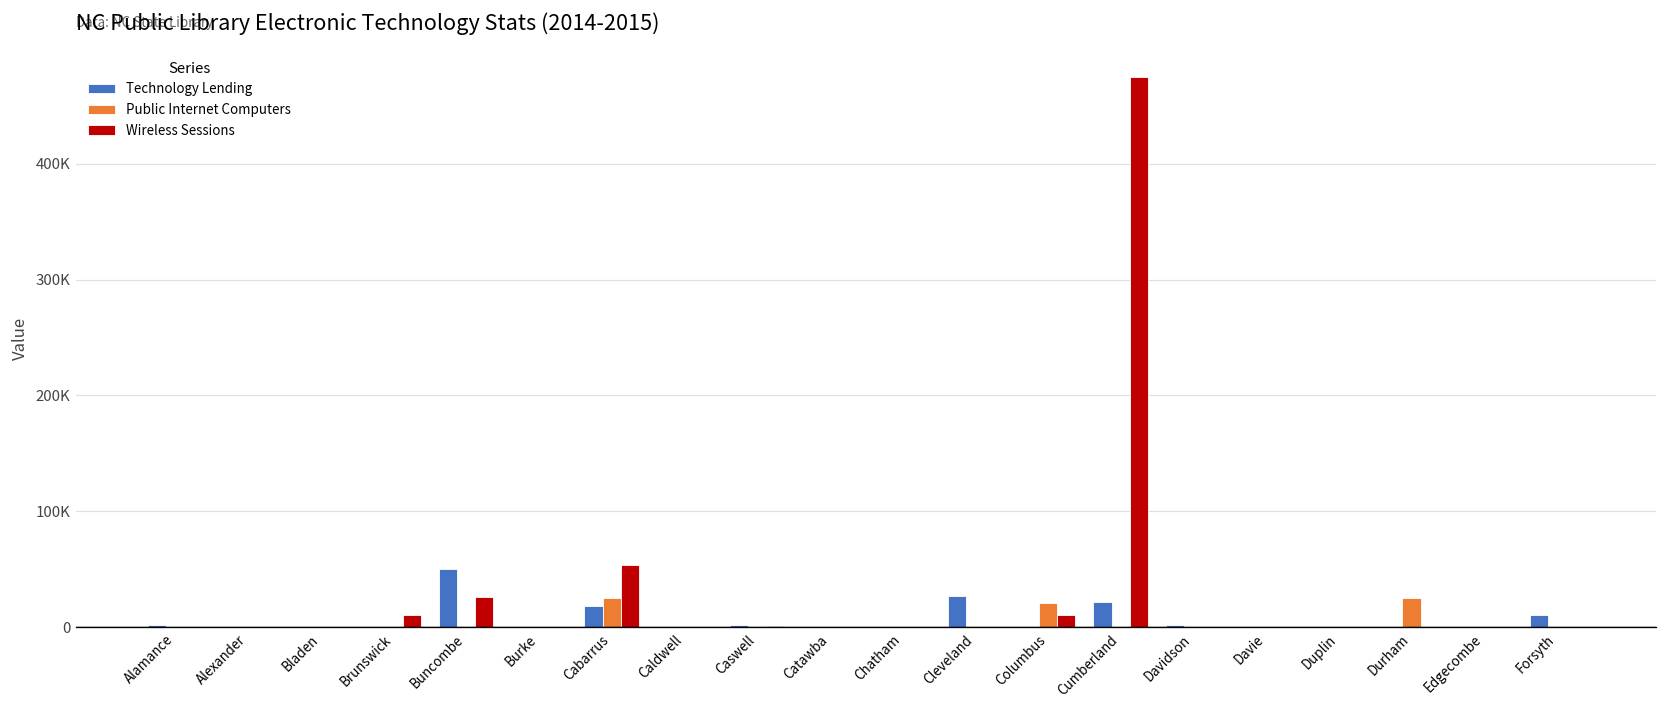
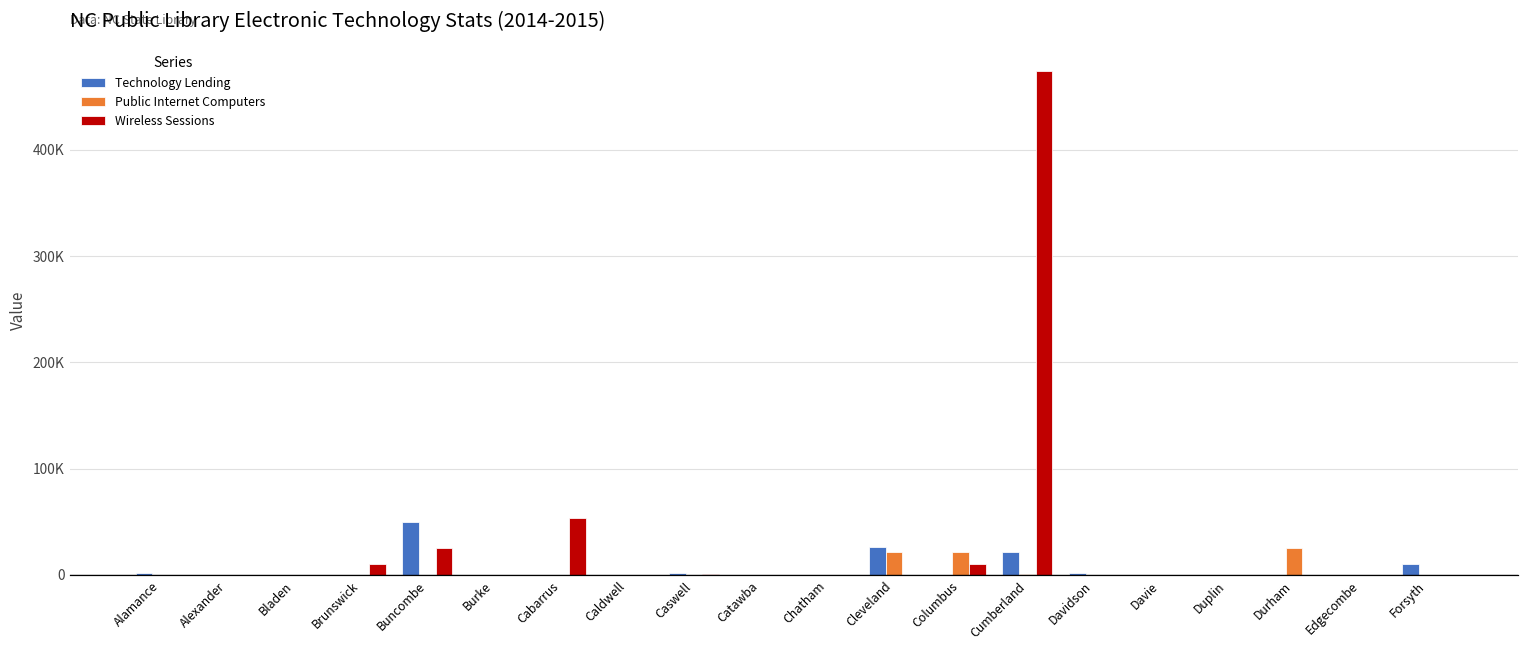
  {
    "Technology Lending": {
      "Alexander": 0,
      "Bladen": 0,
      "Brunswick": 0,
      "Buncombe": 50000,
      "Burke": 0,
-     "Cabarrus": 20000,
+     "Cabarrus": 0,
      "Caldwell": 0,
      "Cleveland": 30000,
      "Columbus": 0,
      "Cumberland": 20000,
      "Forsyth": 10000
    },
    "Public Internet Computers": {
-     "Cabarrus": 30000,
-     "Cleveland": 0,
+     "Cabarrus": 0,
+     "Cleveland": 20000,
      "Columbus": 20000,
      "Durham": 30000
    },
    "Wireless Sessions": {
      "Alamance": 0,
      "Alexander": 0,
      "Bladen": 0,
      "Brunswick": 10000,
      "Buncombe": 30000,
      "Burke": 0,
      "Cabarrus": 50000,
      "Caldwell": 0,
      "Catawba": 0,
      "Chatham": 0,
      "Cleveland": 0,
      "Columbus": 10000,
      "Cumberland": 470000,
      "Davidson": 0,
      "Davie": 0,
      "Duplin": 0,
      "Durham": 0,
      "Edgecombe": 0,
      "Forsyth": 0
    }
  }
